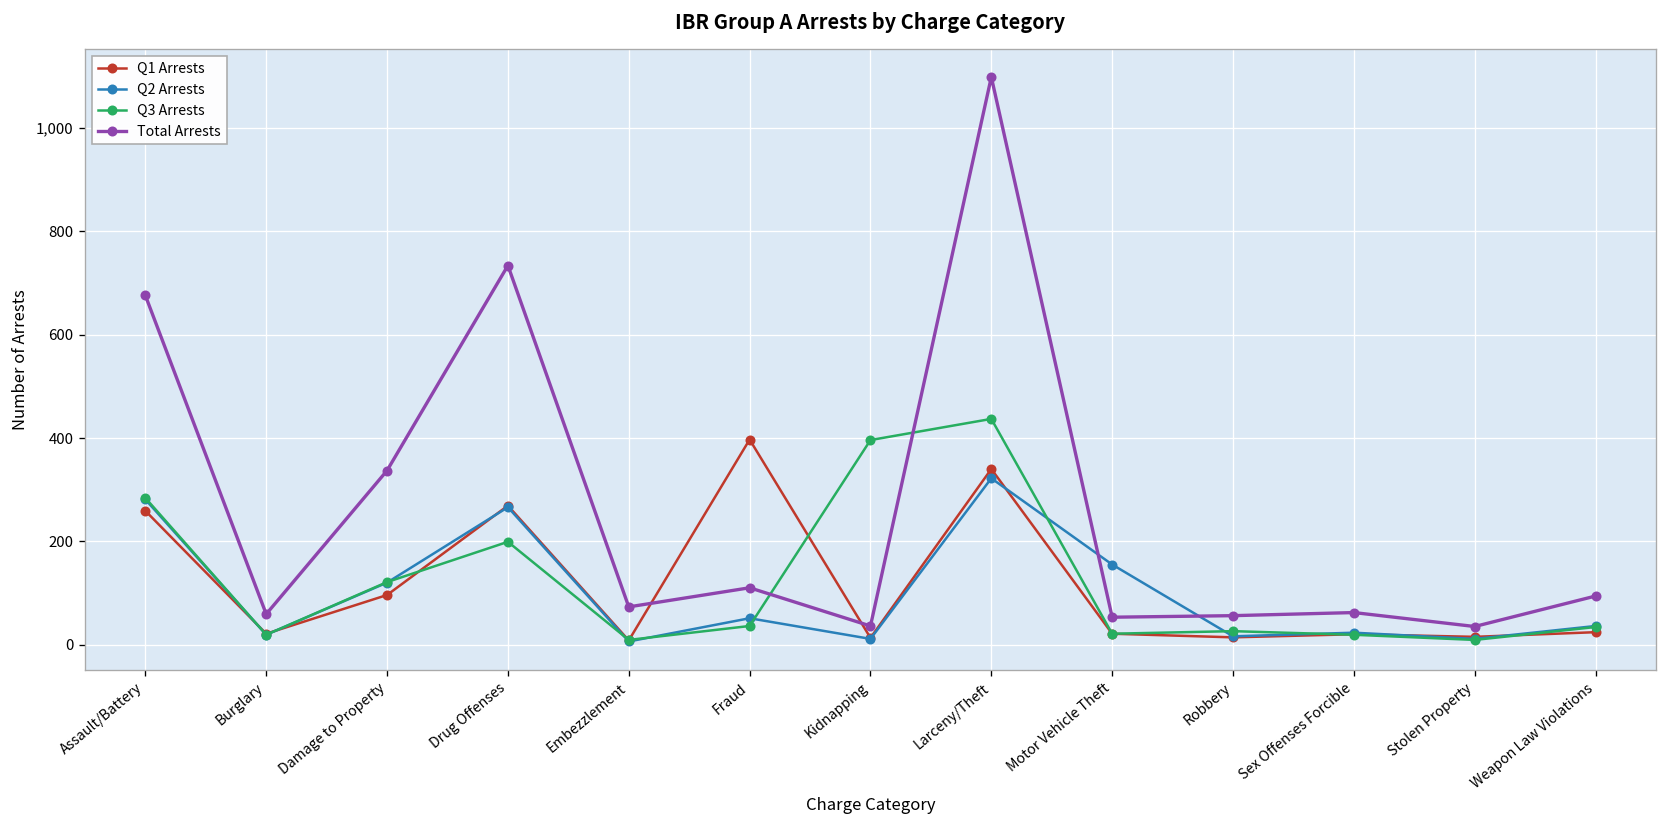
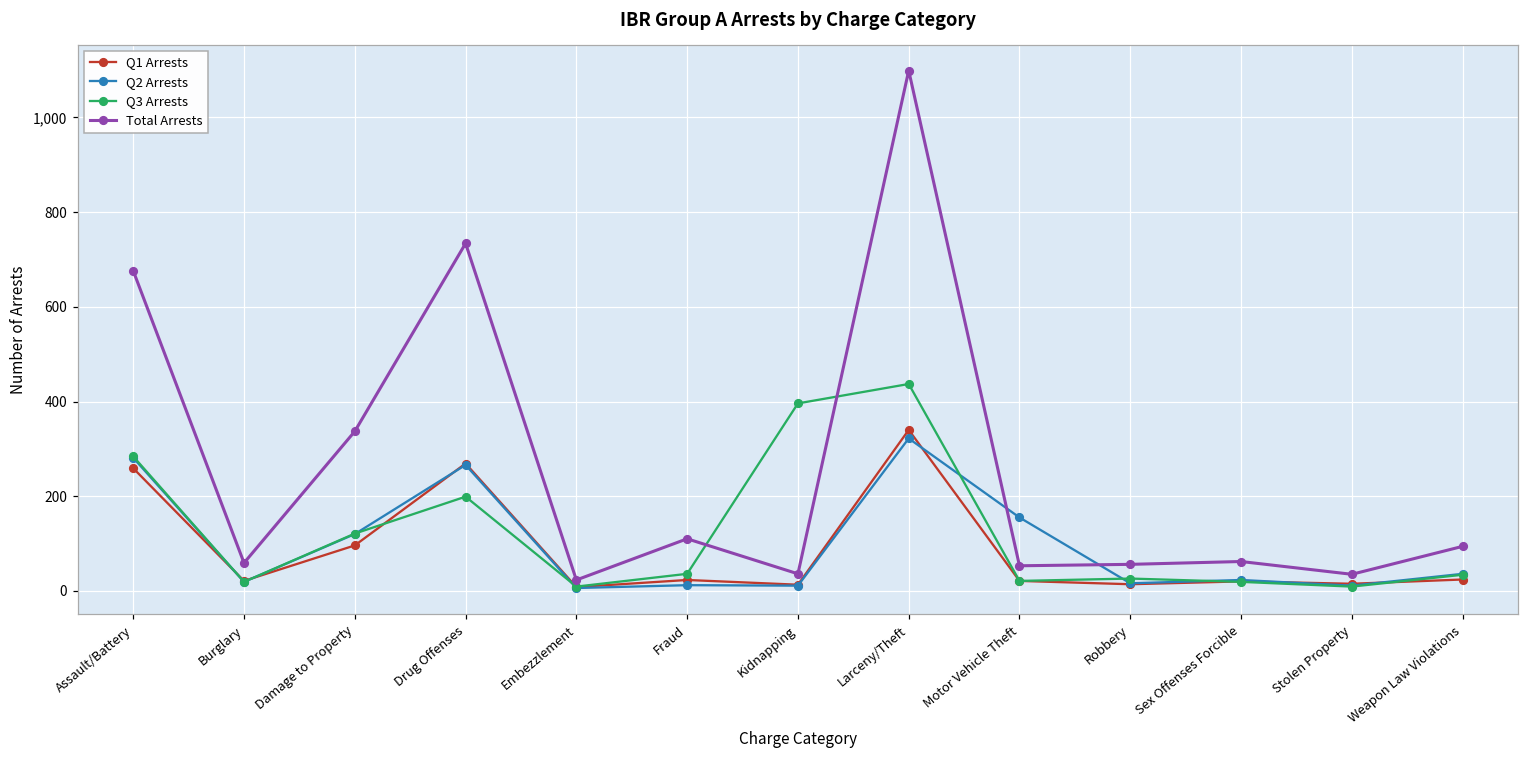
  {
    "Q1 Arrests": {
      "Assault/Battery": "260",
      "Damage to Property": "100",
-     "Fraud": "400",
+     "Fraud": "20",
      "Larceny/Theft": "340",
      "Weapon Law Violations": "20"
    },
    "Q2 Arrests": {
-     "Fraud": "50",
+     "Fraud": "10",
      "Larceny/Theft": "320",
      "Motor Vehicle Theft": "160"
    },
    "Q3 Arrests": {
      "Drug Offenses": "200",
      "Fraud": "40",
      "Kidnapping": "400",
      "Larceny/Theft": "440",
      "Robbery": "30"
    },
    "Total Arrests": {
      "Assault/Battery": "680",
      "Burglary": "60",
      "Damage to Property": "340",
      "Drug Offenses": "730",
-     "Embezzlement": "70",
+     "Embezzlement": "20",
      "Fraud": "110",
      "Kidnapping": "40",
      "Larceny/Theft": "1,100",
      "Motor Vehicle Theft": "50",
      "Robbery": "60",
      "Sex Offenses Forcible": "60",
      "Stolen Property": "40",
      "Weapon Law Violations": "90"
    }
  }
